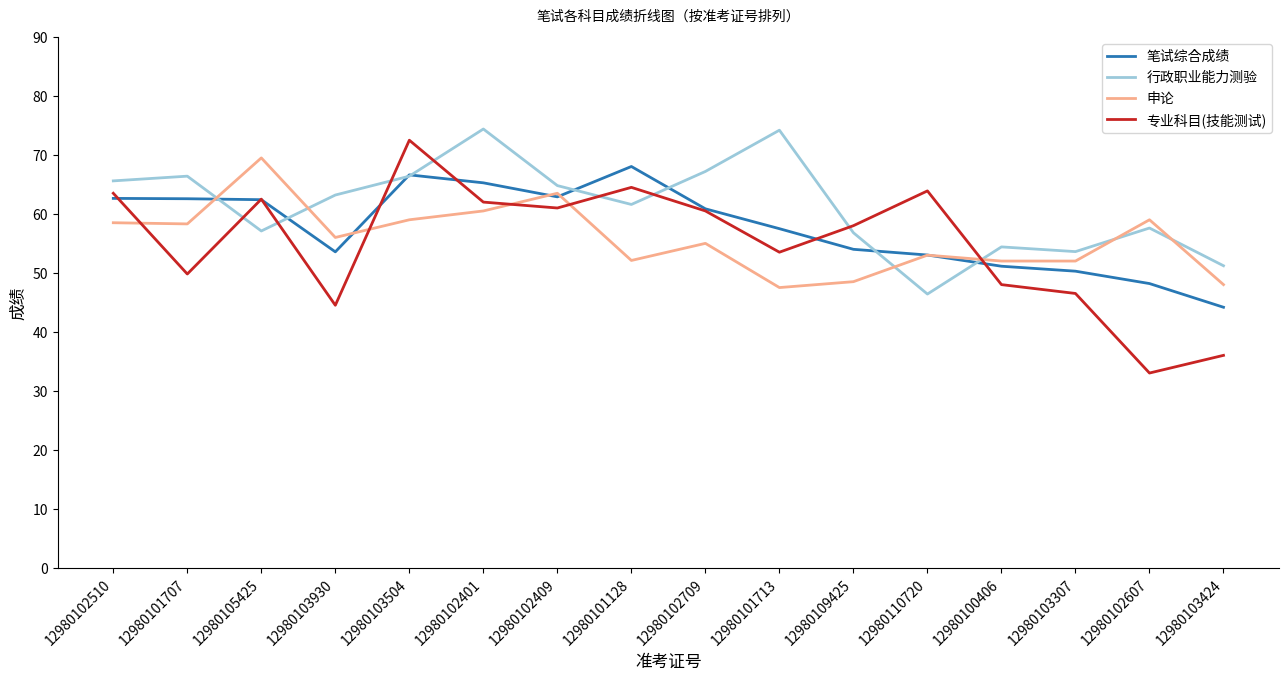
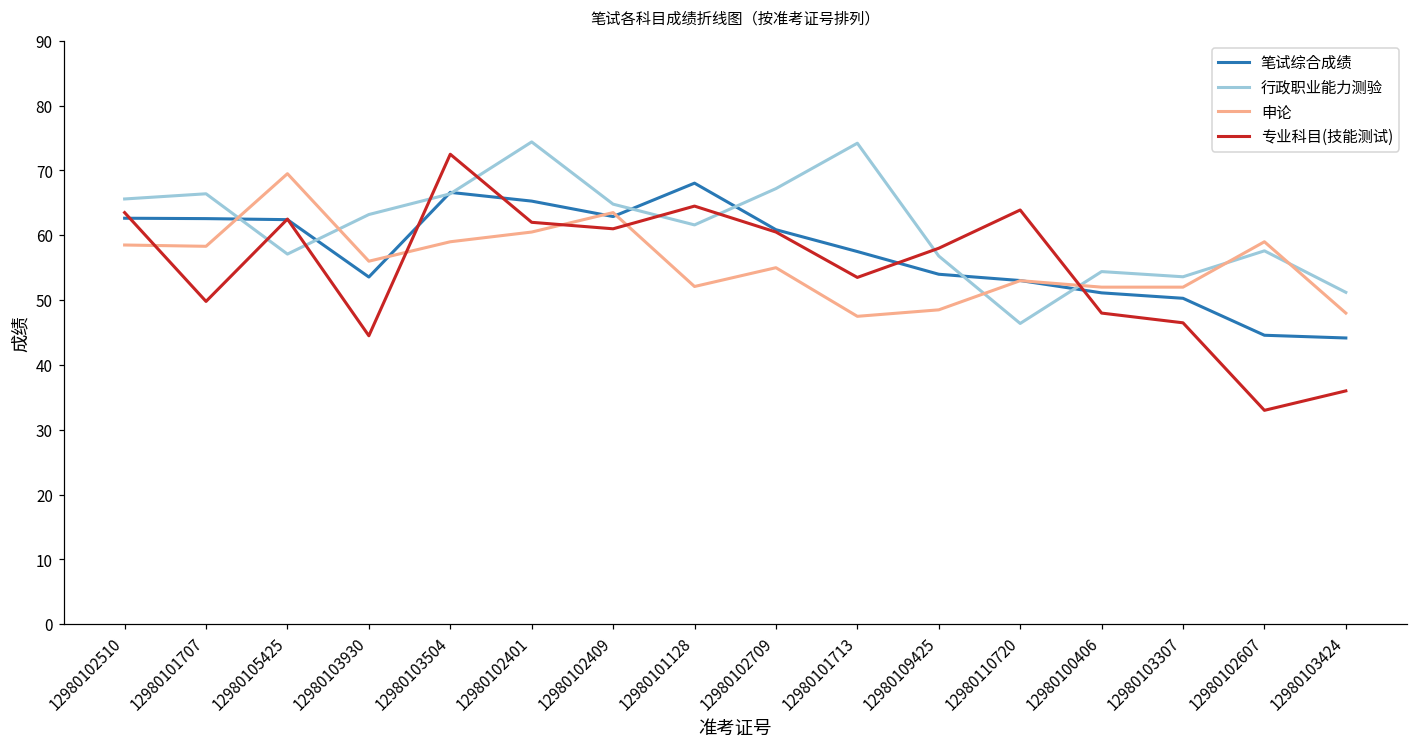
  {
    "笔试综合成绩": {
      "12980102510": 63,
      "12980101707": 63,
      "12980103930": 54,
      "12980102401": 65,
      "12980102409": 63,
      "12980101128": 68,
      "12980101713": 57,
      "12980109425": 54,
      "12980100406": 51,
      "12980103307": 50,
-     "12980102607": 48,
+     "12980102607": 45,
      "12980103424": 44
    },
    "行政职业能力测验": {
      "12980102510": 66,
      "12980101707": 66,
      "12980105425": 57,
      "12980103930": 63,
      "12980102401": 74,
      "12980102409": 65,
      "12980101128": 62,
      "12980102709": 67,
      "12980101713": 74,
      "12980109425": 57,
      "12980110720": 46,
      "12980100406": 54,
      "12980103307": 54,
      "12980102607": 58,
      "12980103424": 51
    },
    "申论": {
      "12980102510": 59,
      "12980101707": 58,
      "12980105425": 70,
      "12980103930": 56,
      "12980103504": 59,
      "12980102401": 61,
      "12980102409": 64,
      "12980101128": 52,
      "12980102709": 55,
      "12980101713": 48,
      "12980109425": 49,
      "12980100406": 52,
      "12980103307": 52,
      "12980102607": 59,
      "12980103424": 48
    },
    "专业科目(技能测试)": {
      "12980102510": 64,
      "12980101707": 50,
      "12980103930": 45,
      "12980103504": 73,
      "12980102401": 62,
      "12980102409": 61,
      "12980101128": 65,
      "12980101713": 54,
      "12980109425": 58,
      "12980110720": 64,
      "12980100406": 48,
      "12980103307": 47,
      "12980102607": 33,
      "12980103424": 36
    }
  }
